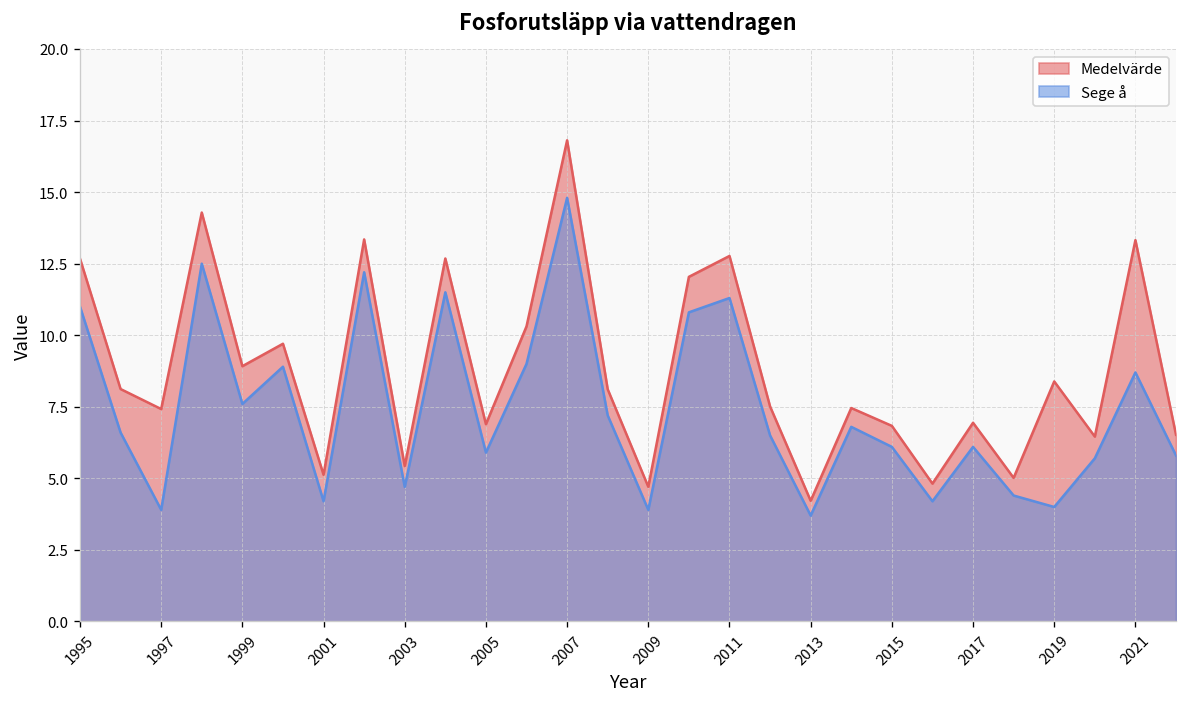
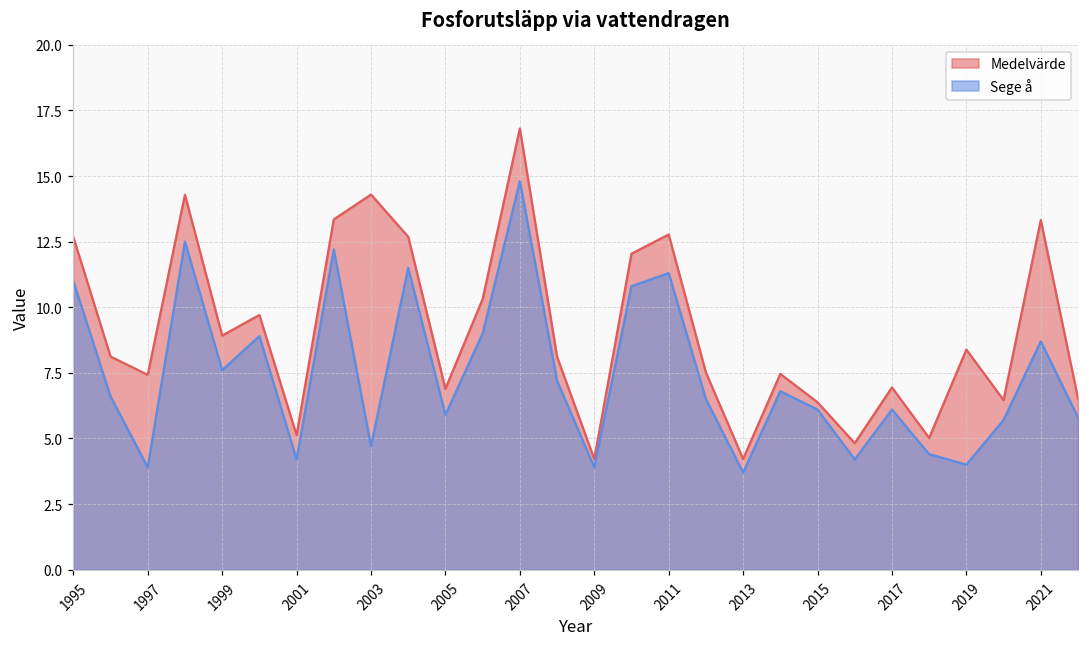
  {
    "Medelvärde": {
      "1995": 12.7,
      "1997": 7.4,
      "1999": 8.9,
      "2001": 5.1,
-     "2003": 5.4,
+     "2003": 14.3,
      "2005": 6.9,
      "2007": 16.8,
-     "2009": 4.7,
+     "2009": 4.2,
      "2011": 12.8,
      "2013": 4.2,
-     "2015": 6.8,
+     "2015": 6.4,
      "2017": 6.9,
      "2019": 8.4,
      "2021": 13.3
    },
    "Sege å": {
      "1995": 11.0,
      "1997": 3.9,
      "1999": 7.6,
      "2001": 4.2,
      "2003": 4.7,
      "2005": 5.9,
      "2007": 14.8,
      "2009": 3.9,
      "2011": 11.3,
      "2013": 3.7,
      "2015": 6.1,
      "2017": 6.1,
      "2019": 4.0,
      "2021": 8.7
    }
  }
